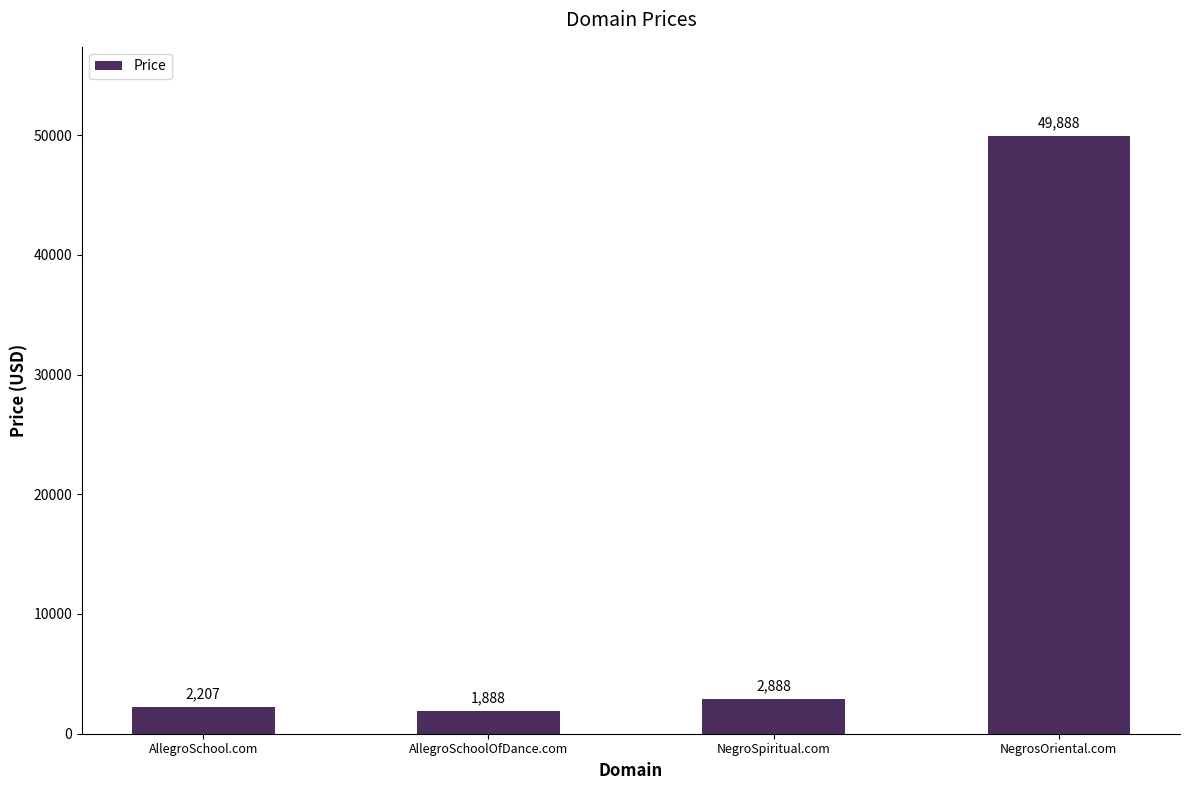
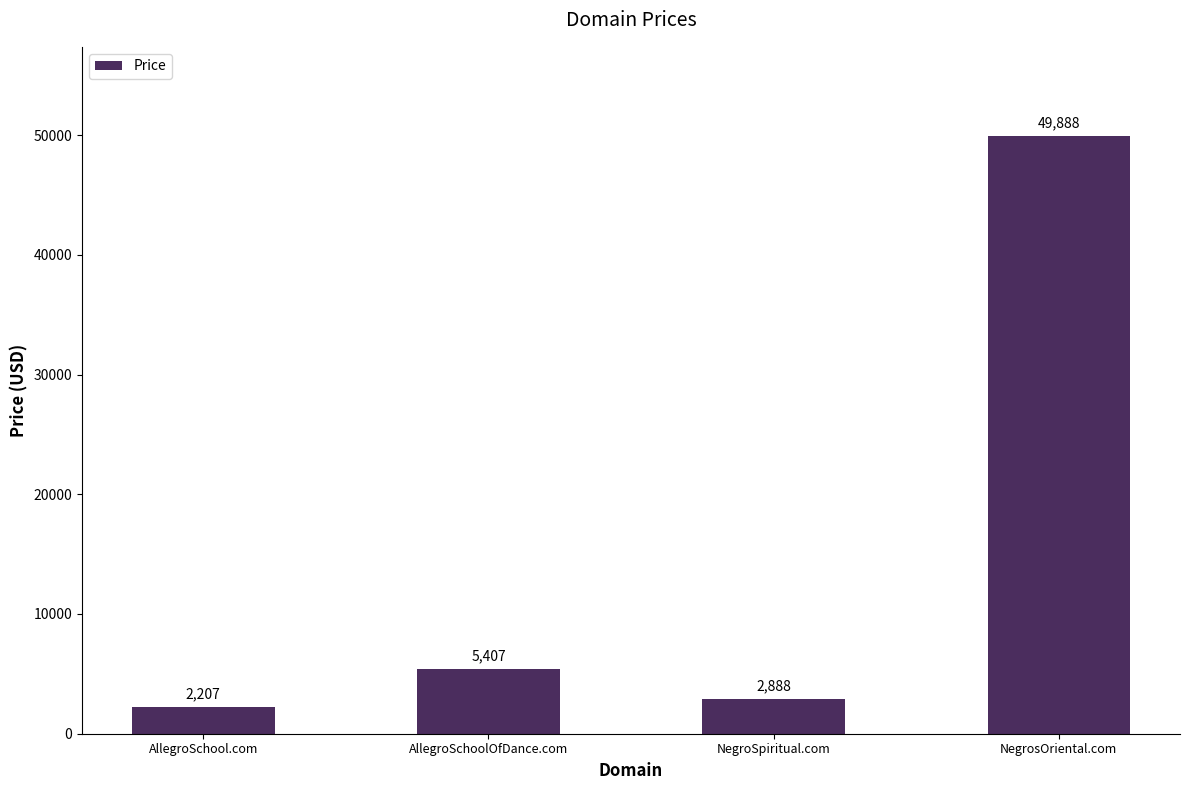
  {
    "AllegroSchool.com": "2,207",
-   "AllegroSchoolOfDance.com": "1,888",
+   "AllegroSchoolOfDance.com": "5,407",
    "NegroSpiritual.com": "2,888",
    "NegrosOriental.com": "49,888"
  }
